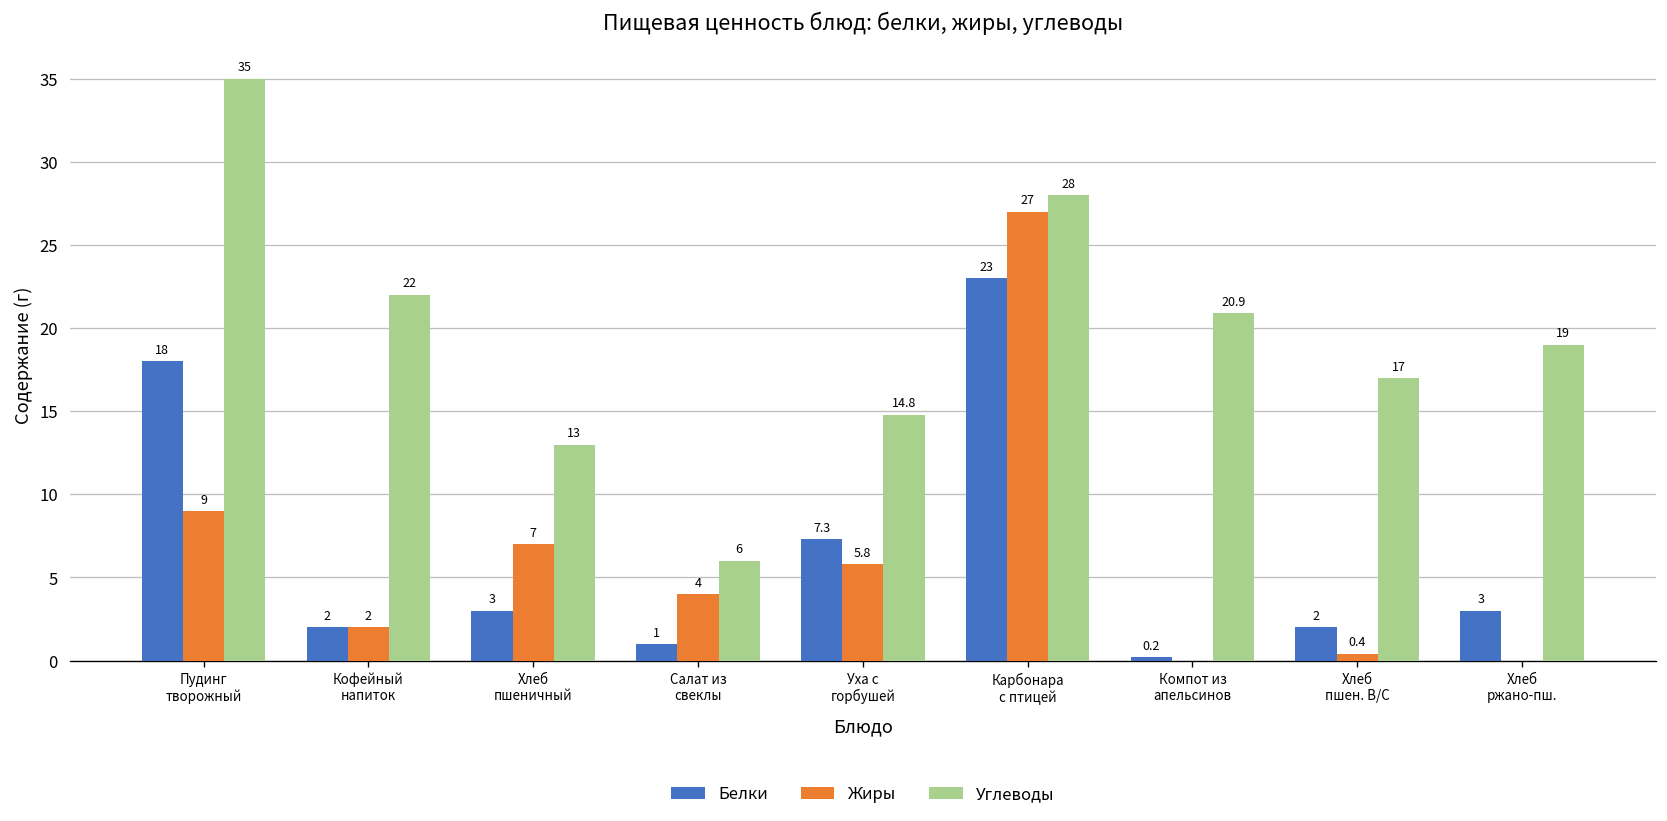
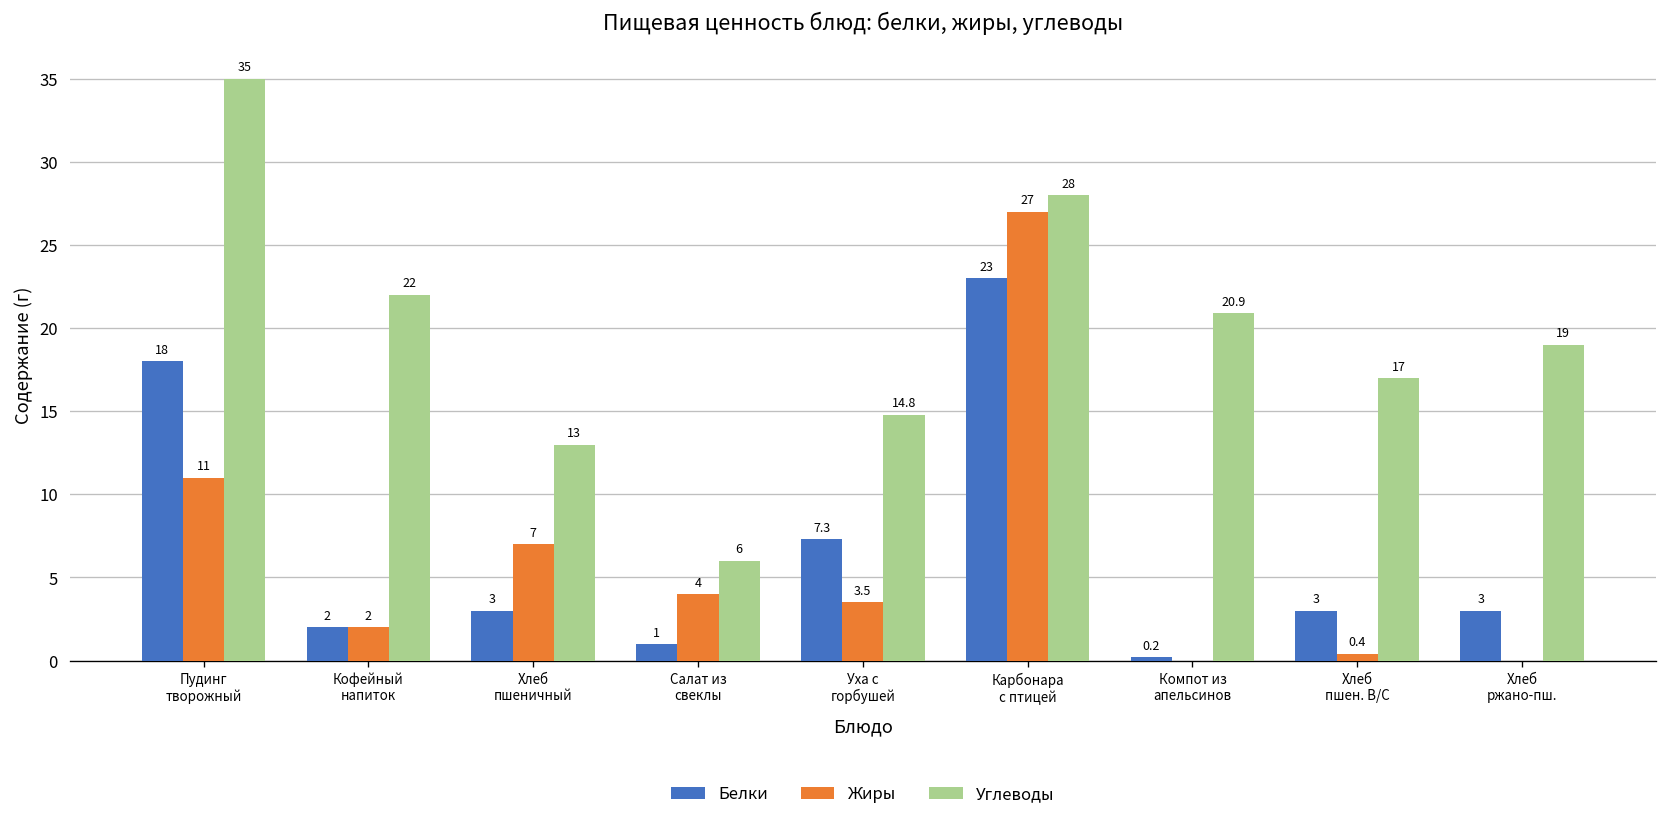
  {
    "Белки": {
      "Пудинг творожный": 18,
      "Кофейный напиток": 2,
      "Хлеб пшеничный": 3,
      "Салат из свеклы": 1,
      "Уха с горбушей": 7.3,
      "Карбонара с птицей": 23,
      "Компот из апельсинов": 0.2,
-     "Хлеб пшен. В/С": 2,
+     "Хлеб пшен. В/С": 3,
      "Хлеб ржано-пш.": 3
    },
    "Жиры": {
-     "Пудинг творожный": 9,
+     "Пудинг творожный": 11,
      "Кофейный напиток": 2,
      "Хлеб пшеничный": 7,
      "Салат из свеклы": 4,
-     "Уха с горбушей": 5.8,
+     "Уха с горбушей": 3.5,
      "Карбонара с птицей": 27,
      "Хлеб пшен. В/С": 0.4
    },
    "Углеводы": {
      "Пудинг творожный": 35,
      "Кофейный напиток": 22,
      "Хлеб пшеничный": 13,
      "Салат из свеклы": 6,
      "Уха с горбушей": 14.8,
      "Карбонара с птицей": 28,
      "Компот из апельсинов": 20.9,
      "Хлеб пшен. В/С": 17,
      "Хлеб ржано-пш.": 19
    }
  }
